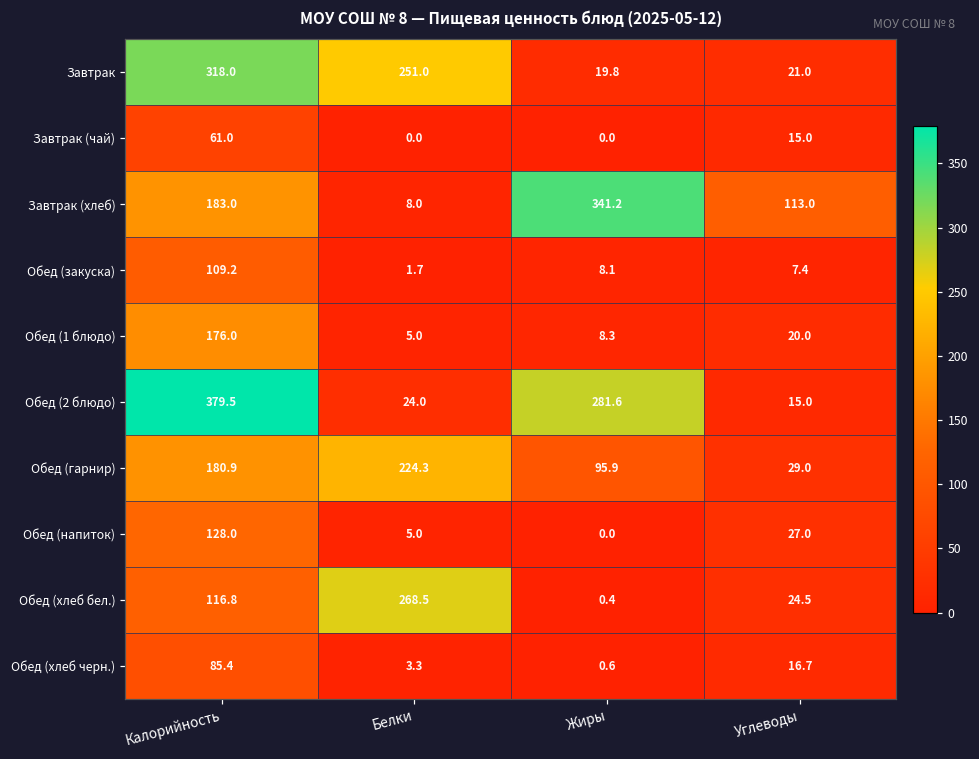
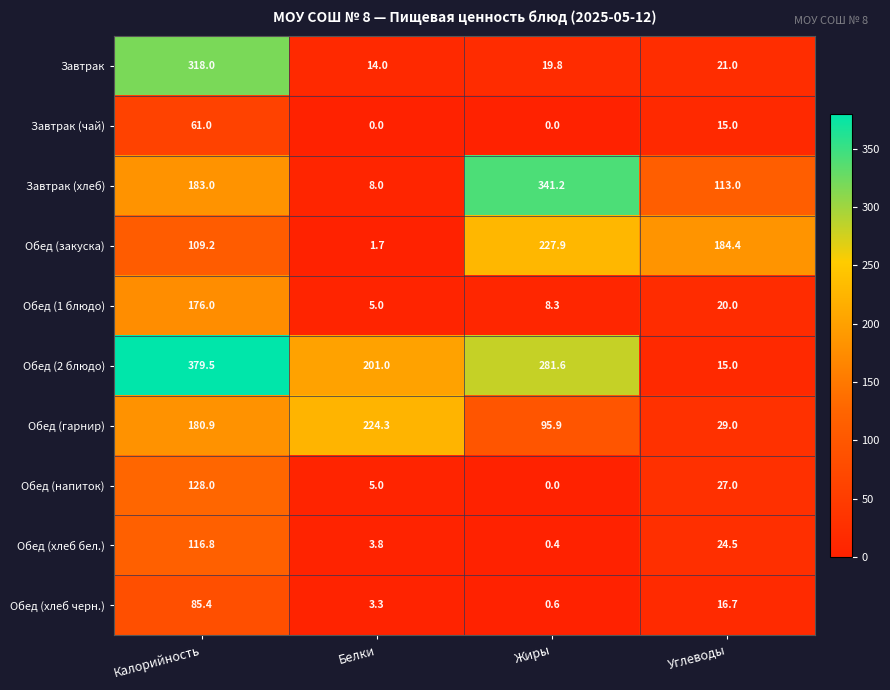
  {
    "Завтрак": {
      "Калорийность": 318.0,
-     "Белки": 251.0,
+     "Белки": 14.0,
      "Жиры": 19.8,
      "Углеводы": 21.0
    },
    "Завтрак (чай)": {
      "Калорийность": 61.0,
      "Белки": 0.0,
      "Жиры": 0.0,
      "Углеводы": 15.0
    },
    "Завтрак (хлеб)": {
      "Калорийность": 183.0,
      "Белки": 8.0,
      "Жиры": 341.2,
      "Углеводы": 113.0
    },
    "Обед (закуска)": {
      "Калорийность": 109.2,
      "Белки": 1.7,
-     "Жиры": 8.1,
-     "Углеводы": 7.4
+     "Жиры": 227.9,
+     "Углеводы": 184.4
    },
    "Обед (1 блюдо)": {
      "Калорийность": 176.0,
      "Белки": 5.0,
      "Жиры": 8.3,
      "Углеводы": 20.0
    },
    "Обед (2 блюдо)": {
      "Калорийность": 379.5,
-     "Белки": 24.0,
+     "Белки": 201.0,
      "Жиры": 281.6,
      "Углеводы": 15.0
    },
    "Обед (гарнир)": {
      "Калорийность": 180.9,
      "Белки": 224.3,
      "Жиры": 95.9,
      "Углеводы": 29.0
    },
    "Обед (напиток)": {
      "Калорийность": 128.0,
      "Белки": 5.0,
      "Жиры": 0.0,
      "Углеводы": 27.0
    },
    "Обед (хлеб бел.)": {
      "Калорийность": 116.8,
-     "Белки": 268.5,
+     "Белки": 3.8,
      "Жиры": 0.4,
      "Углеводы": 24.5
    },
    "Обед (хлеб черн.)": {
      "Калорийность": 85.4,
      "Белки": 3.3,
      "Жиры": 0.6,
      "Углеводы": 16.7
    }
  }
